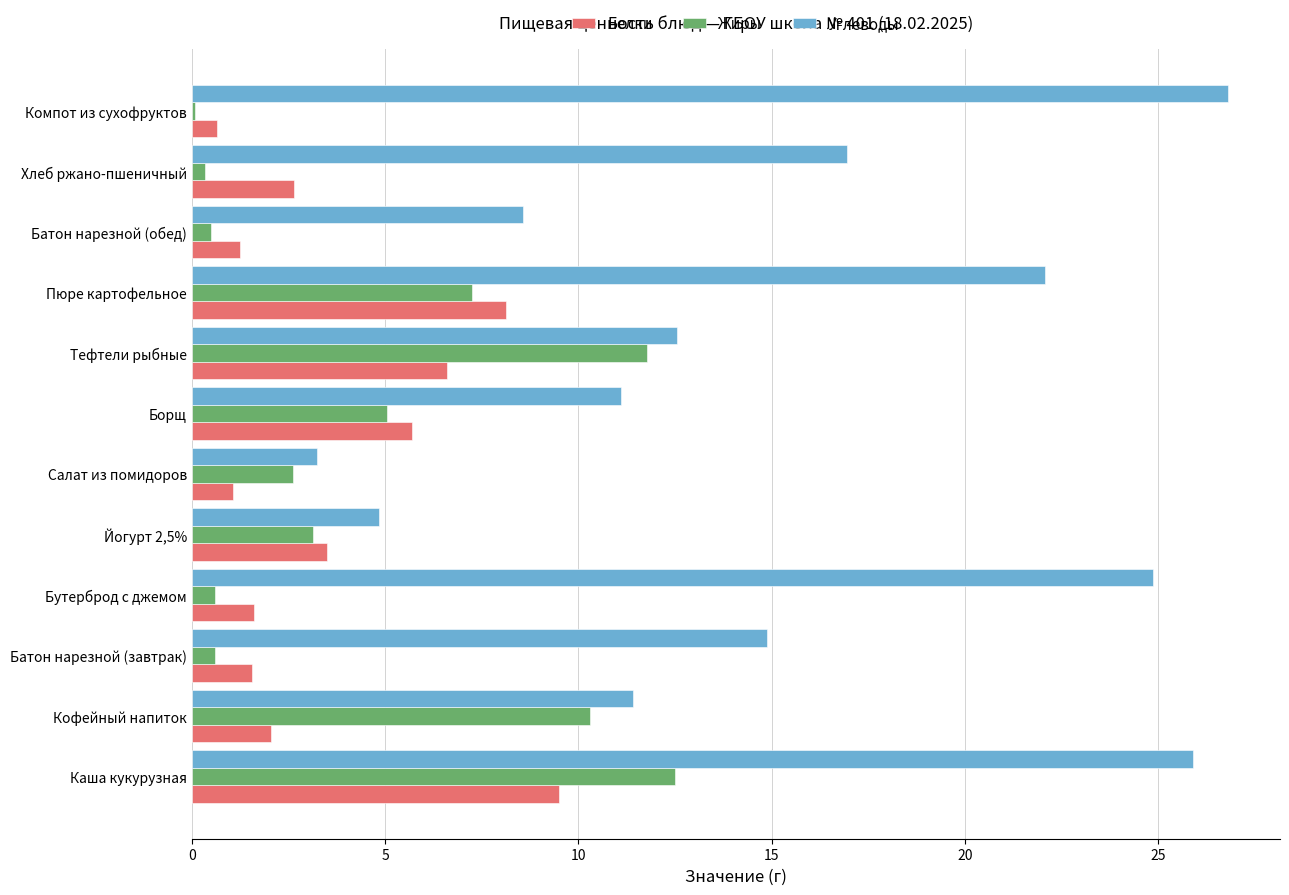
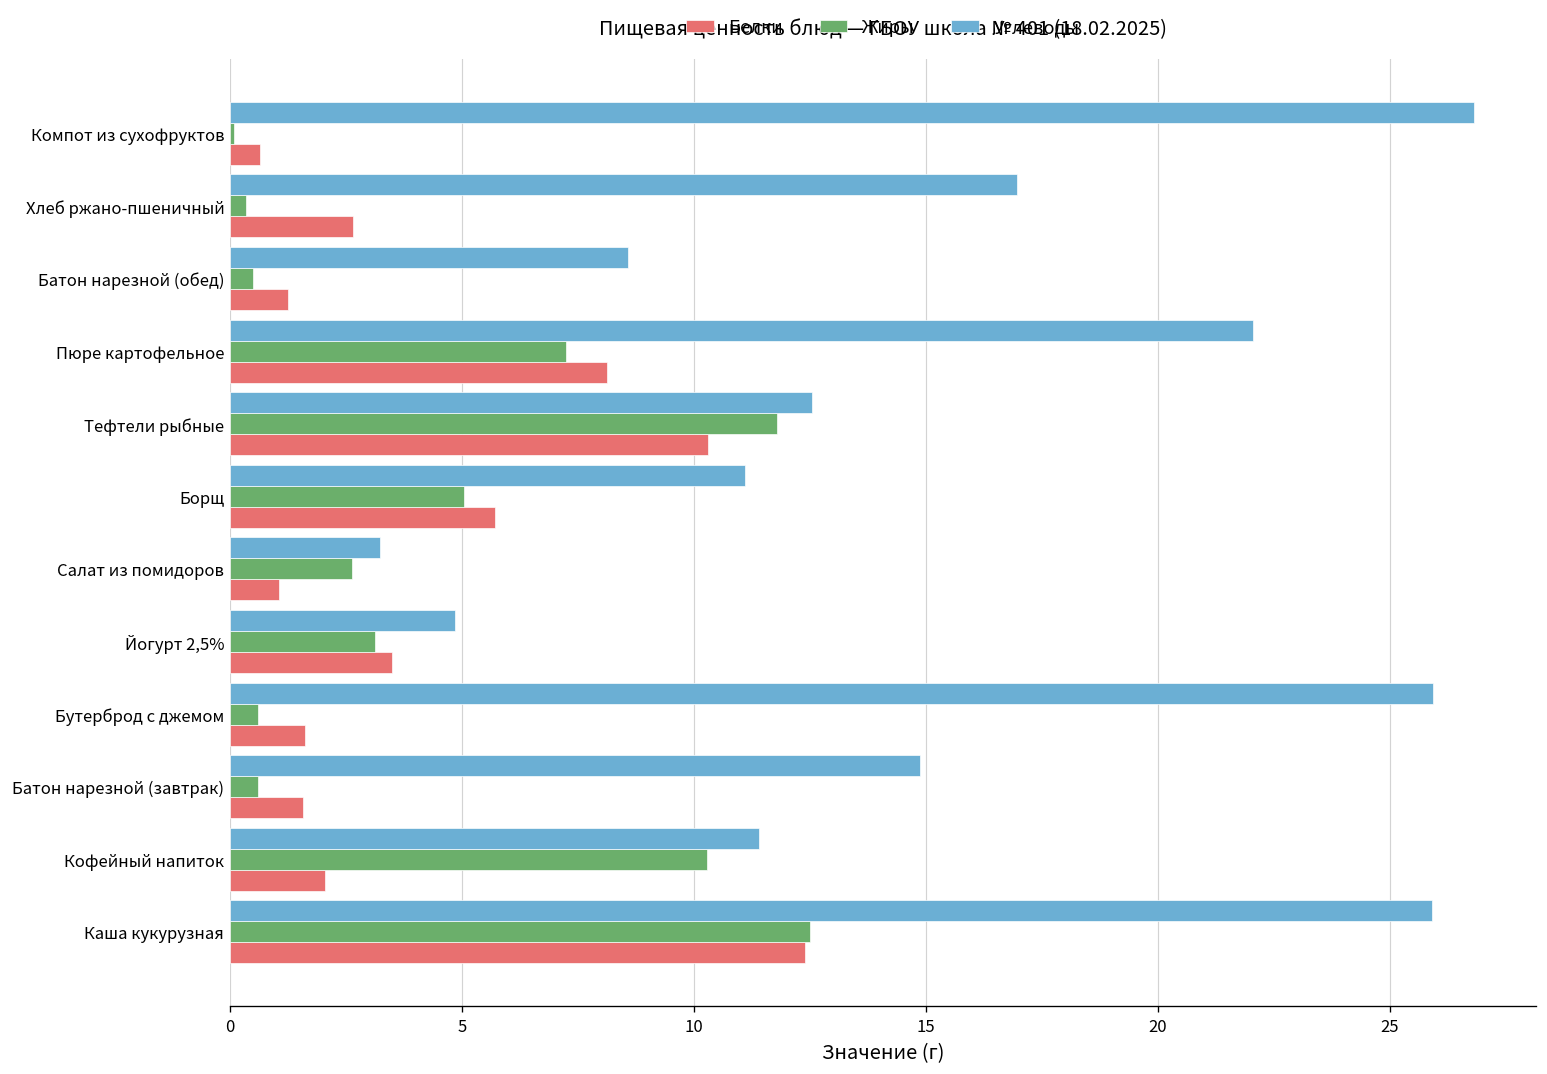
  {
    "Белки": {
      "Компот из сухофруктов": 0.7,
      "Хлеб ржано-пшеничный": 2.7,
      "Батон нарезной (обед)": 1.3,
      "Пюре картофельное": 8.1,
-     "Тефтели рыбные": 6.6,
+     "Тефтели рыбные": 10.3,
      "Борщ": 5.7,
      "Салат из помидоров": 1.1,
      "Йогурт 2,5%": 3.5,
      "Бутерброд с джемом": 1.6,
      "Батон нарезной (завтрак)": 1.6,
      "Кофейный напиток": 2.0,
-     "Каша кукурузная": 9.5
+     "Каша кукурузная": 12.4
    },
    "Жиры": {
      "Компот из сухофруктов": 0.1,
      "Хлеб ржано-пшеничный": 0.4,
      "Батон нарезной (обед)": 0.5,
      "Пюре картофельное": 7.2,
      "Тефтели рыбные": 11.8,
      "Борщ": 5.1,
      "Салат из помидоров": 2.6,
      "Йогурт 2,5%": 3.1,
      "Бутерброд с джемом": 0.6,
      "Батон нарезной (завтрак)": 0.6,
      "Кофейный напиток": 10.3,
      "Каша кукурузная": 12.5
    },
    "Углеводы": {
      "Компот из сухофруктов": 26.8,
      "Хлеб ржано-пшеничный": 17.0,
      "Батон нарезной (обед)": 8.6,
      "Пюре картофельное": 22.1,
      "Тефтели рыбные": 12.5,
      "Борщ": 11.1,
      "Салат из помидоров": 3.2,
      "Йогурт 2,5%": 4.9,
-     "Бутерброд с джемом": 24.9,
+     "Бутерброд с джемом": 25.9,
      "Батон нарезной (завтрак)": 14.9,
      "Кофейный напиток": 11.4,
      "Каша кукурузная": 25.9
    }
  }
